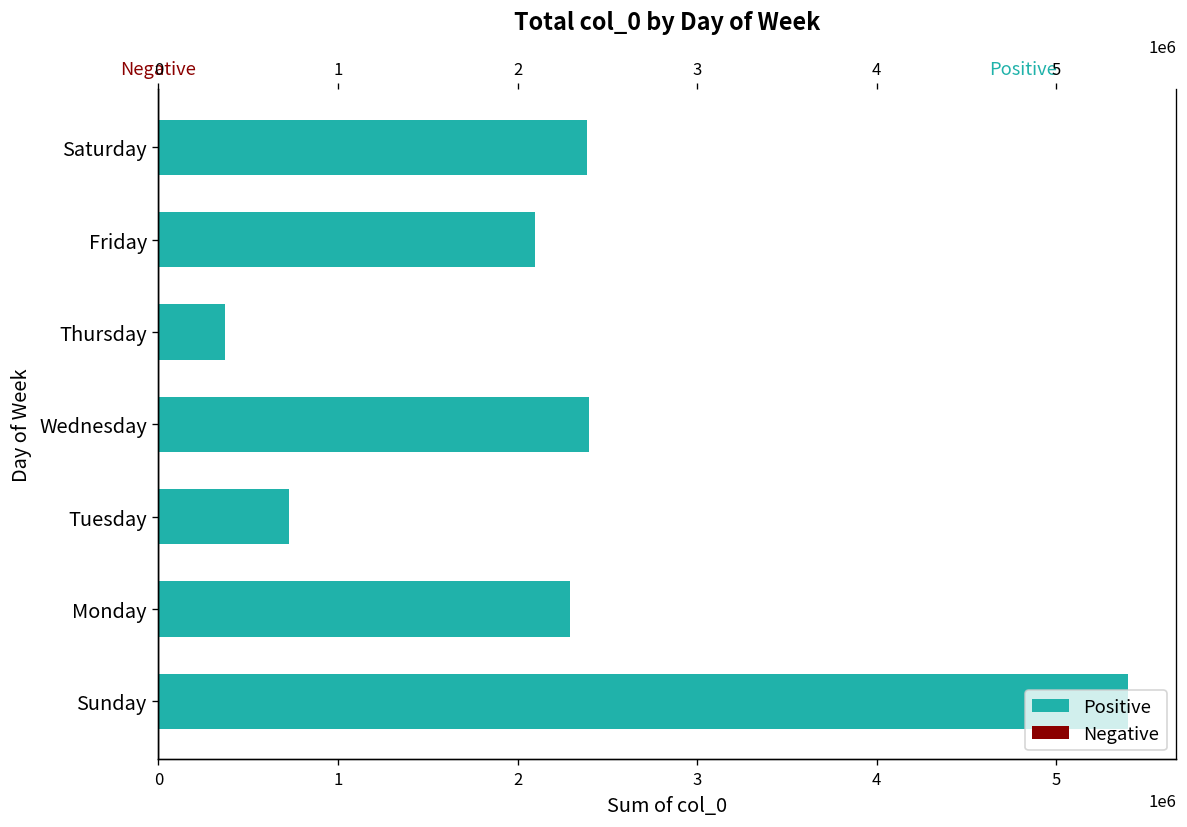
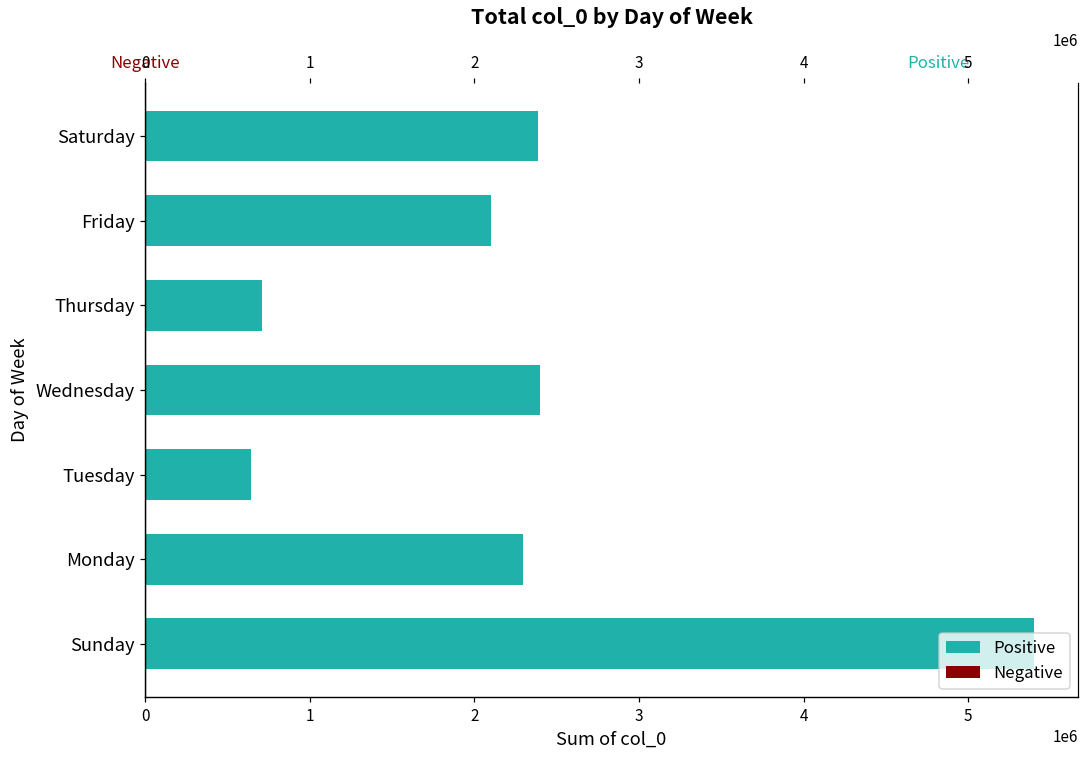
  {
    "Positive": {
      "Saturday": 2390000,
      "Friday": 2100000,
-     "Thursday": 370000,
+     "Thursday": 710000,
      "Wednesday": 2400000,
-     "Tuesday": 730000,
+     "Tuesday": 640000,
      "Monday": 2290000
    },
    "Negative": {
      "Saturday": 0,
      "Friday": 0,
      "Thursday": 0,
      "Wednesday": 0,
      "Tuesday": 0,
      "Monday": 0,
      "Sunday": 0
    }
  }
